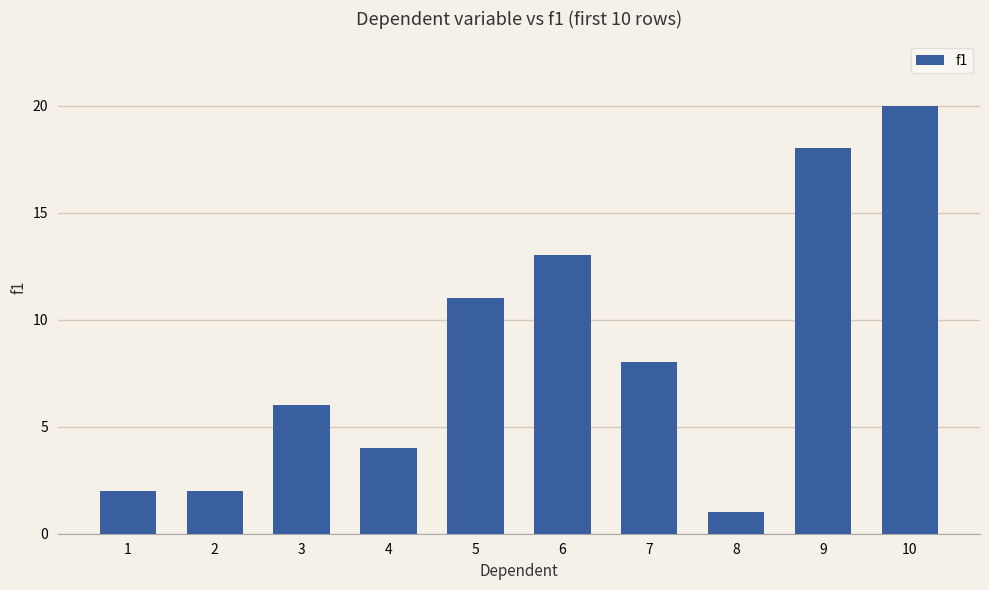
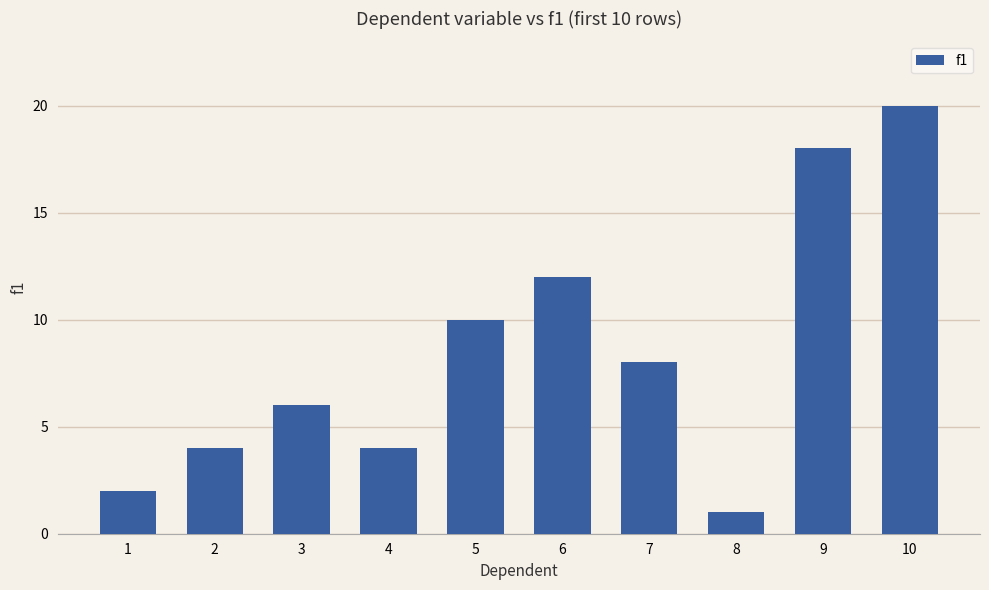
  {
    "1": 2,
-   "2": 2,
+   "2": 4,
    "3": 6,
    "4": 4,
-   "5": 11,
-   "6": 13,
+   "5": 10,
+   "6": 12,
    "7": 8,
    "8": 1,
    "9": 18,
    "10": 20
  }
